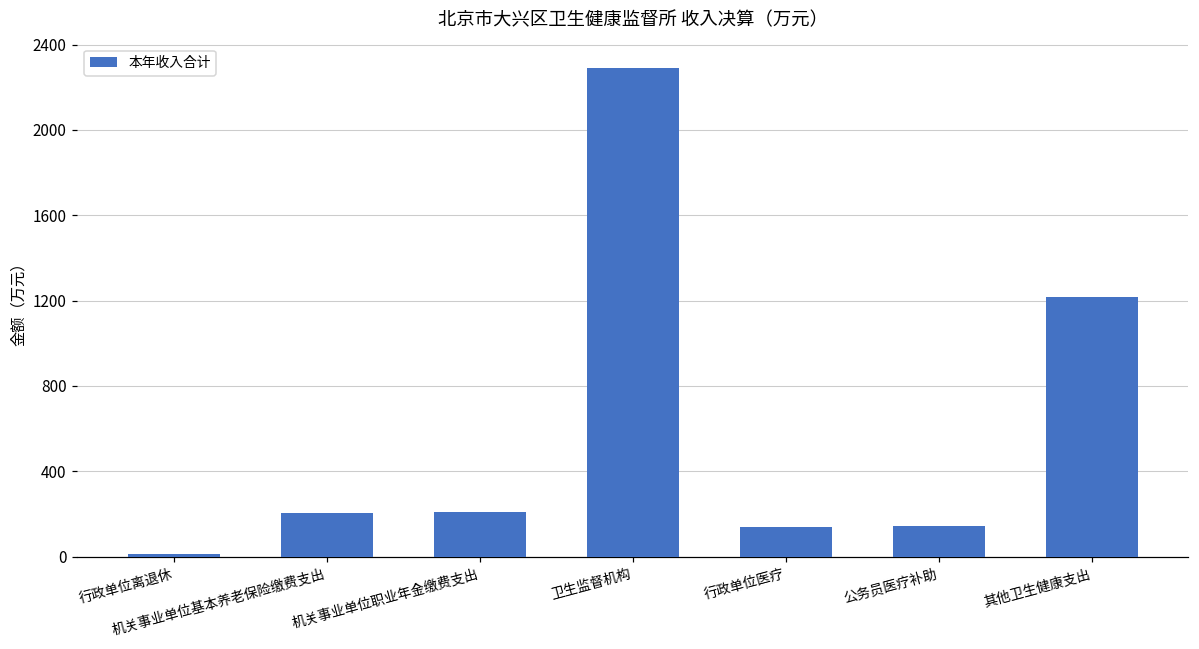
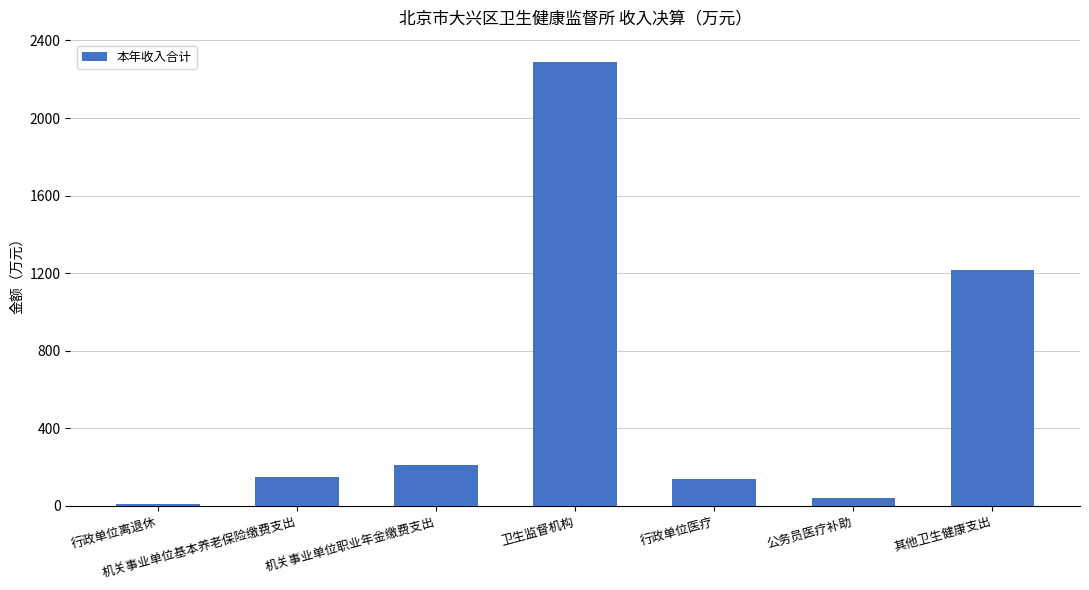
  {
-   "机关事业单位基本养老保险缴费支出": 210,
+   "机关事业单位基本养老保险缴费支出": 150,
    "机关事业单位职业年金缴费支出": 210,
    "卫生监督机构": 2290,
    "行政单位医疗": 140,
-   "公务员医疗补助": 140,
+   "公务员医疗补助": 40,
    "其他卫生健康支出": 1210
  }
